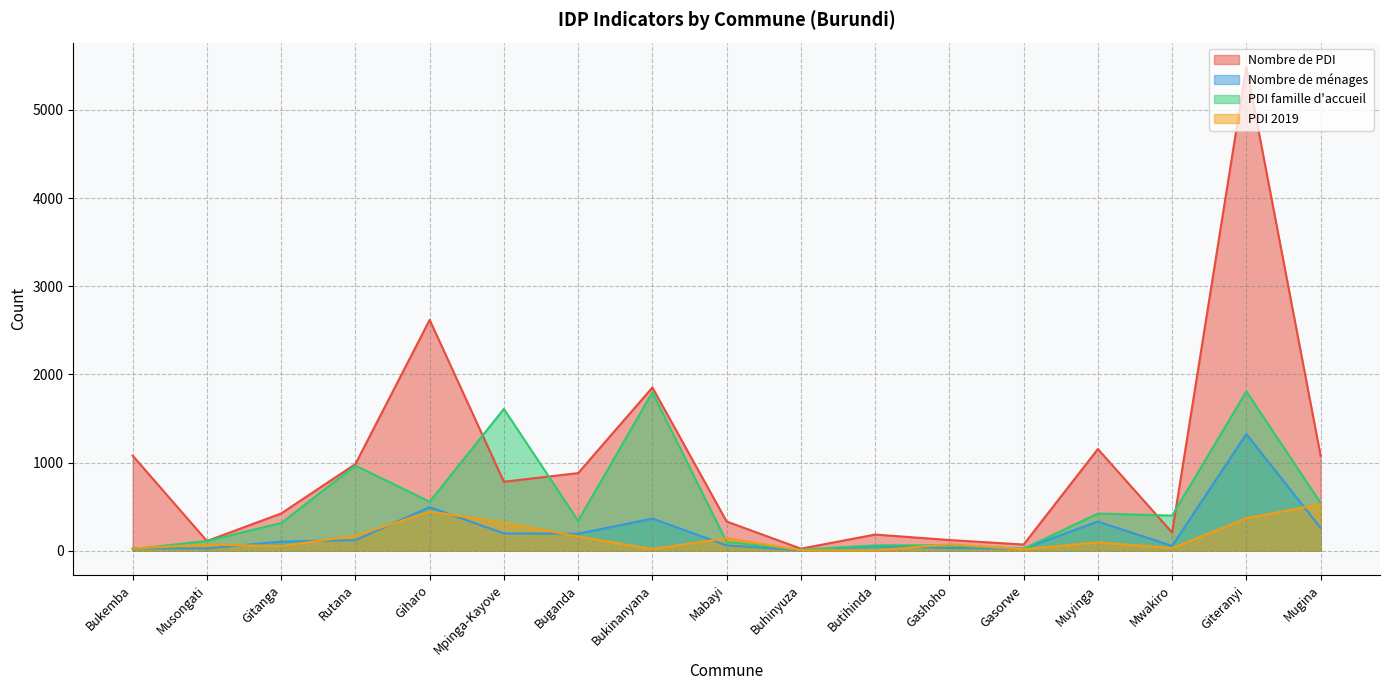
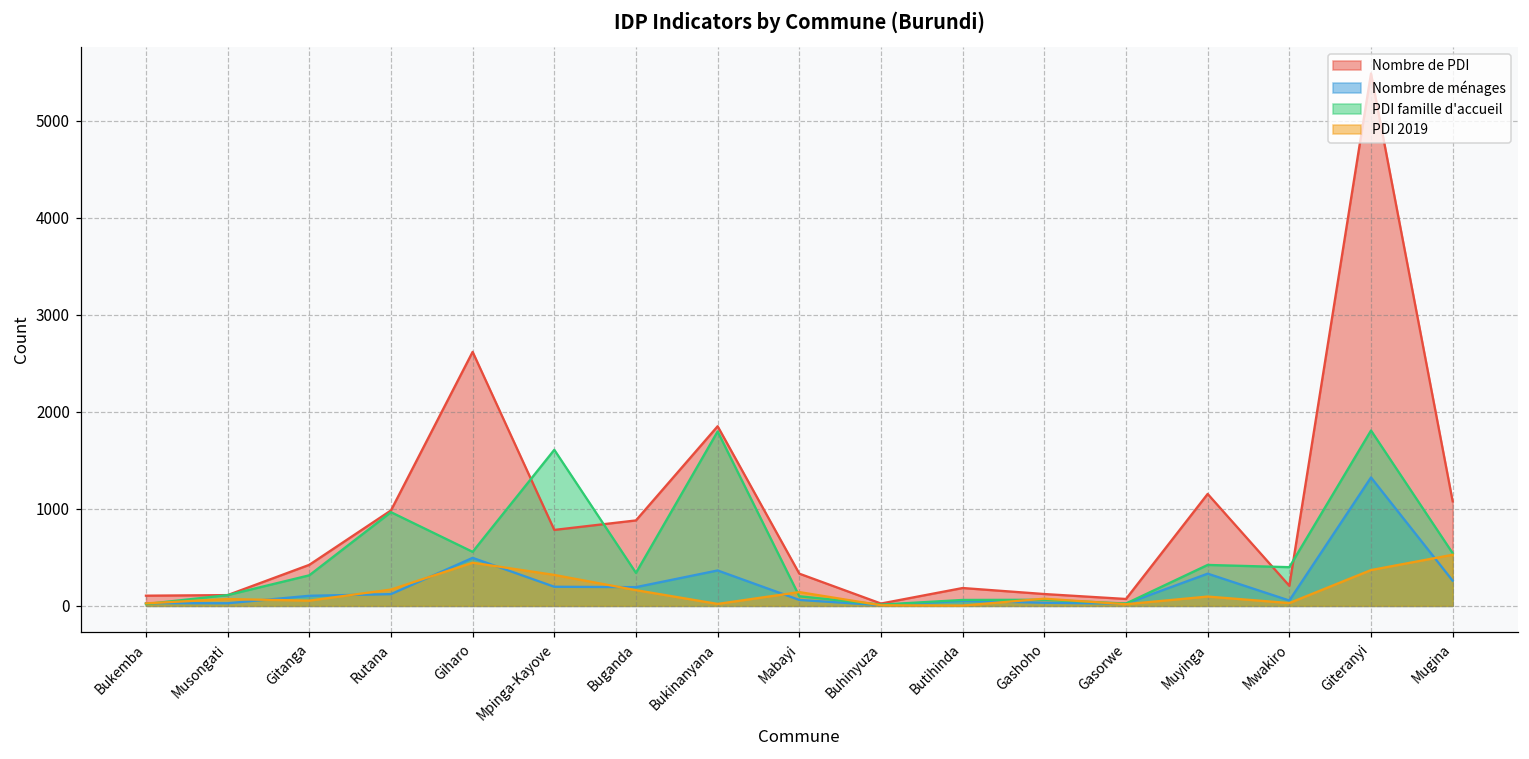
  {
    "Nombre de PDI": {
-     "Bukemba": 1100,
+     "Bukemba": 100,
      "Gitanga": 400,
      "Giharo": 2600,
      "Mpinga-Kayove": 800,
      "Buganda": 900,
      "Bukinanyana": 1900,
      "Mabayi": 300,
      "Butihinda": 200,
      "Gashoho": 100,
      "Gasorwe": 100,
      "Muyinga": 1200,
      "Mwakiro": 200,
      "Mugina": 1100
    },
    "Nombre de ménages": {
      "Musongati": 0,
      "Gitanga": 100,
      "Rutana": 100,
      "Giharo": 500,
      "Mpinga-Kayove": 200,
      "Buganda": 200,
      "Bukinanyana": 400,
      "Mabayi": 100,
      "Gashoho": 0,
      "Muyinga": 300,
      "Giteranyi": 1300,
      "Mugina": 300
    },
    "PDI famille d'accueil": {
      "Gitanga": 300,
      "Giharo": 600,
      "Mpinga-Kayove": 1600,
      "Buganda": 300,
      "Bukinanyana": 1800,
      "Mabayi": 100,
      "Muyinga": 400,
      "Mwakiro": 400,
      "Giteranyi": 1800
    },
    "PDI 2019": {
      "Musongati": 100,
      "Gitanga": 100,
      "Rutana": 200,
      "Giharo": 400,
      "Mpinga-Kayove": 300,
      "Buganda": 200,
      "Bukinanyana": 0,
      "Mabayi": 100,
      "Butihinda": 0,
      "Muyinga": 100,
      "Giteranyi": 400
    }
  }
